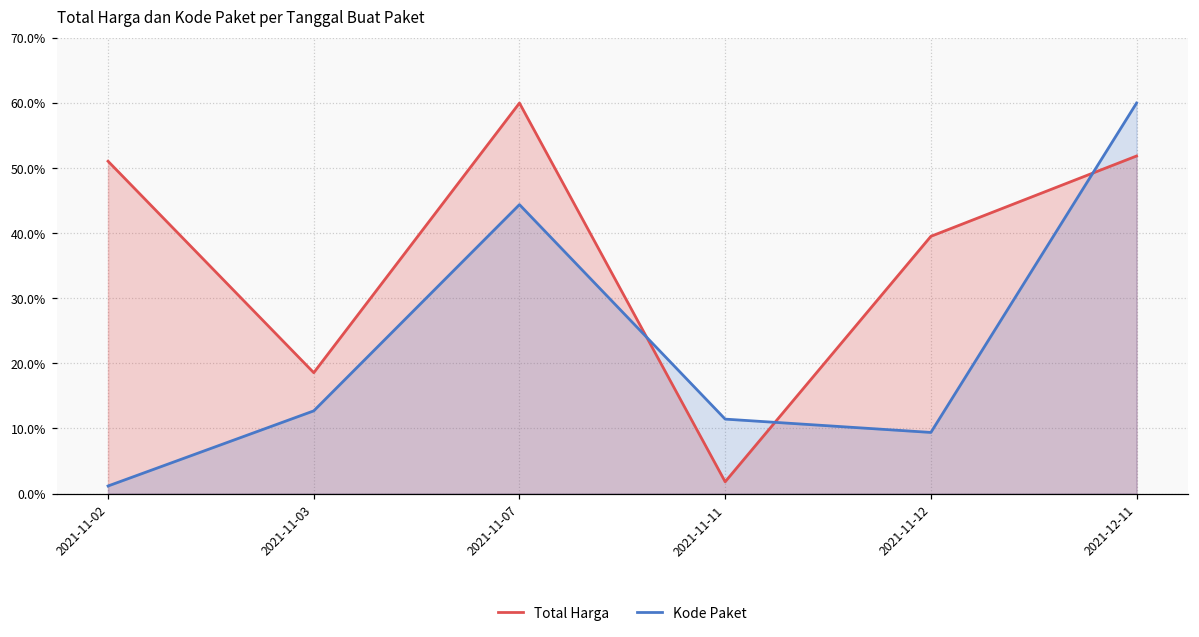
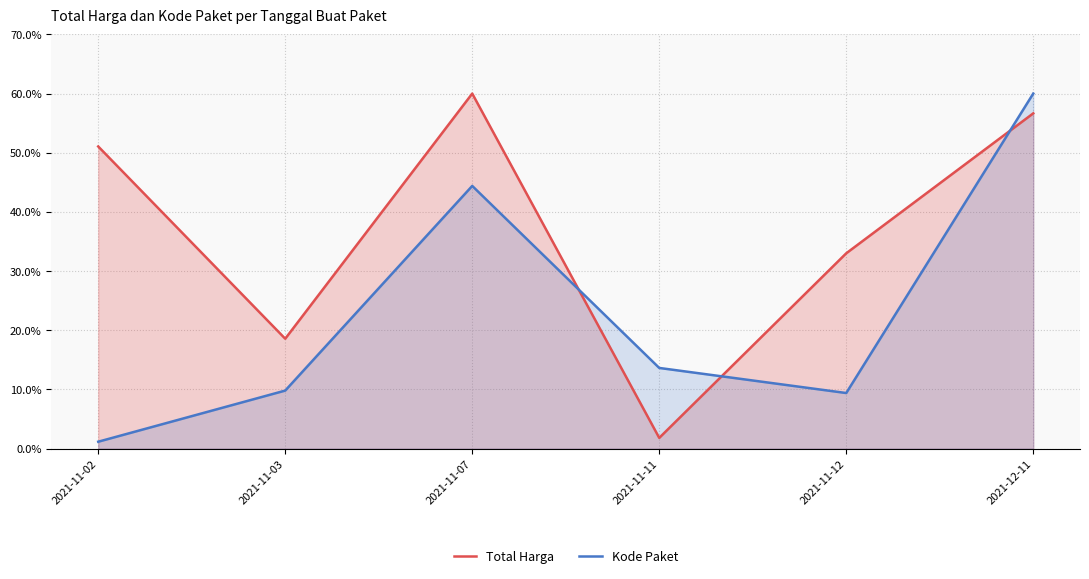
  {
    "Total Harga": {
      "2021-11-02": "51%",
      "2021-11-03": "19%",
      "2021-11-07": "60%",
      "2021-11-11": "2%",
-     "2021-11-12": "40%",
-     "2021-12-11": "52%"
+     "2021-11-12": "33%",
+     "2021-12-11": "57%"
    },
    "Kode Paket": {
      "2021-11-02": "1%",
-     "2021-11-03": "13%",
+     "2021-11-03": "10%",
      "2021-11-07": "44%",
-     "2021-11-11": "11%",
+     "2021-11-11": "14%",
      "2021-11-12": "9%",
      "2021-12-11": "60%"
    }
  }
